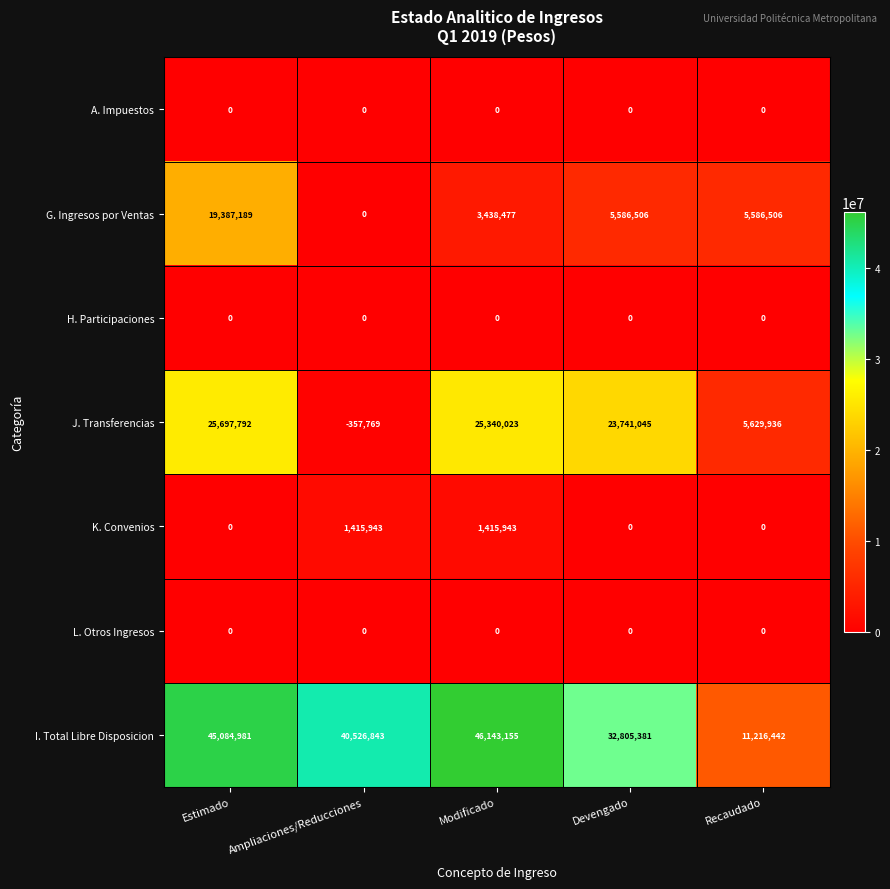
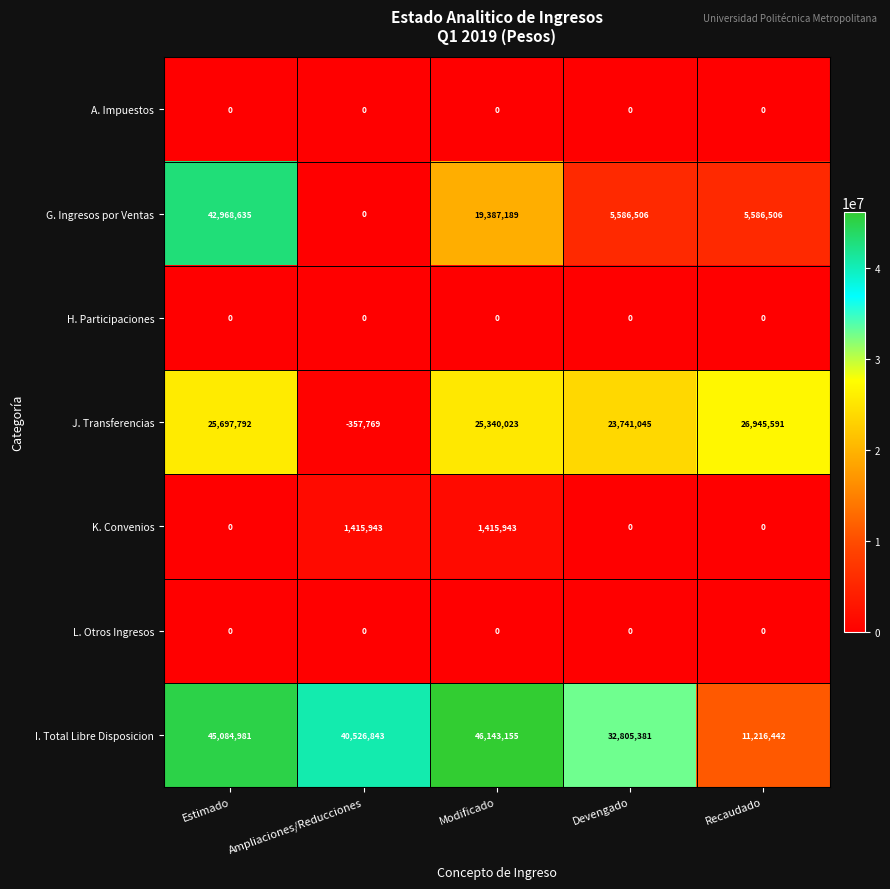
  {
    "A. Impuestos": {
      "Estimado": "0",
      "Ampliaciones/Reducciones": "0",
      "Modificado": "0",
      "Devengado": "0",
      "Recaudado": "0"
    },
    "G. Ingresos por Ventas": {
-     "Estimado": "19,387,189",
+     "Estimado": "42,968,635",
      "Ampliaciones/Reducciones": "0",
-     "Modificado": "3,438,477",
+     "Modificado": "19,387,189",
      "Devengado": "5,586,506",
      "Recaudado": "5,586,506"
    },
    "H. Participaciones": {
      "Estimado": "0",
      "Ampliaciones/Reducciones": "0",
      "Modificado": "0",
      "Devengado": "0",
      "Recaudado": "0"
    },
    "J. Transferencias": {
      "Estimado": "25,697,792",
      "Ampliaciones/Reducciones": "-357,769",
      "Modificado": "25,340,023",
      "Devengado": "23,741,045",
-     "Recaudado": "5,629,936"
+     "Recaudado": "26,945,591"
    },
    "K. Convenios": {
      "Estimado": "0",
      "Ampliaciones/Reducciones": "1,415,943",
      "Modificado": "1,415,943",
      "Devengado": "0",
      "Recaudado": "0"
    },
    "L. Otros Ingresos": {
      "Estimado": "0",
      "Ampliaciones/Reducciones": "0",
      "Modificado": "0",
      "Devengado": "0",
      "Recaudado": "0"
    },
    "I. Total Libre Disposicion": {
      "Estimado": "45,084,981",
      "Ampliaciones/Reducciones": "40,526,843",
      "Modificado": "46,143,155",
      "Devengado": "32,805,381",
      "Recaudado": "11,216,442"
    }
  }
